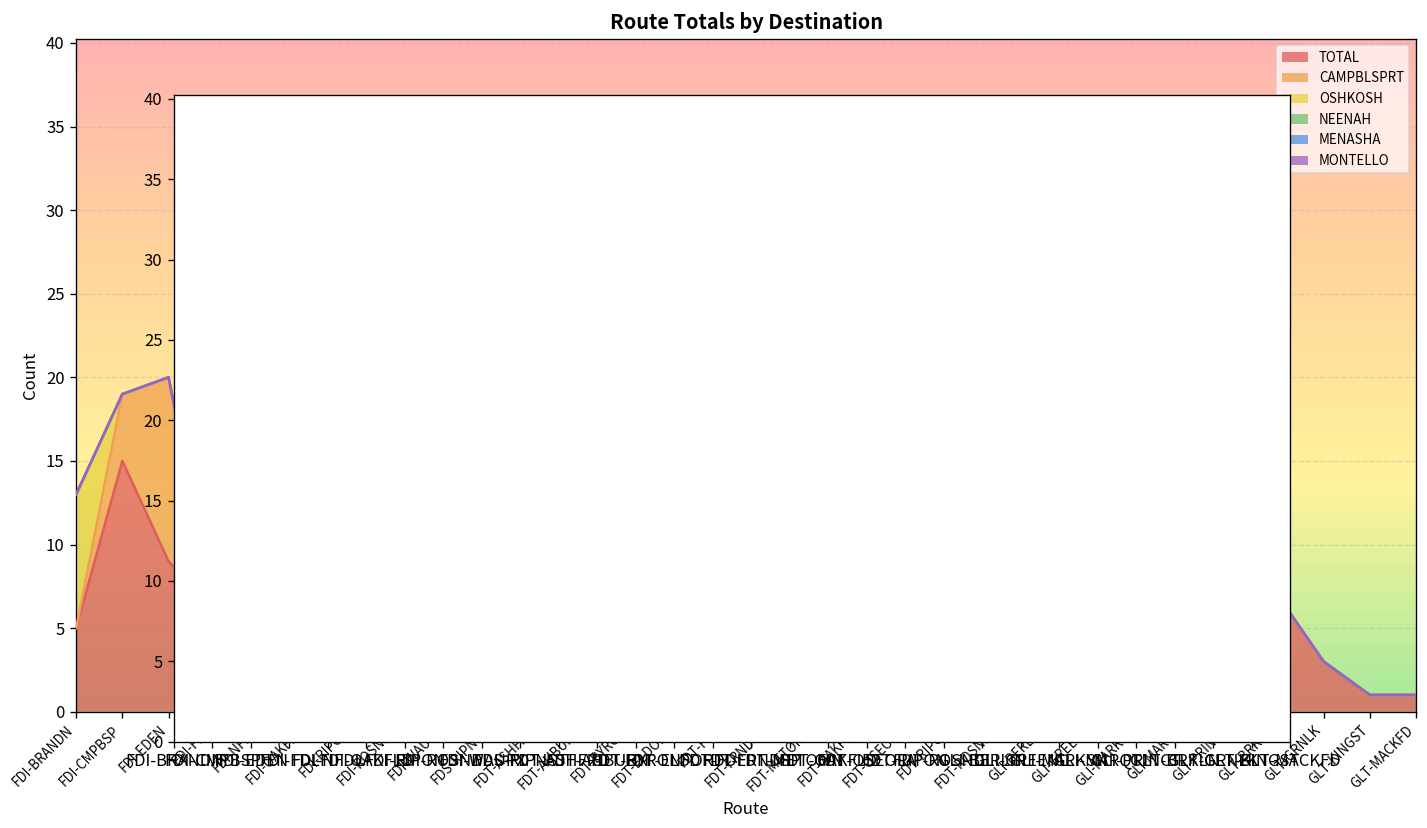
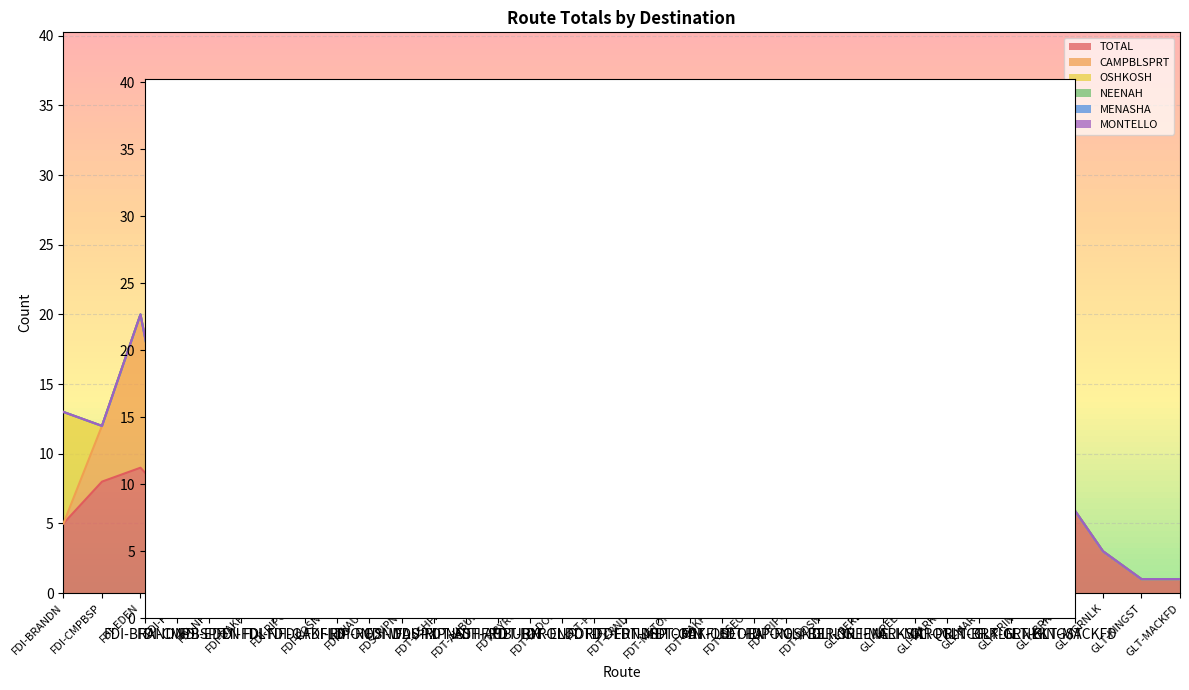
  {
    "Route Totals by Destination": {
      "TOTAL": {
-       "FDI-CMPBSP": 15,
+       "FDI-CMPBSP": 8,
        "FDI-EDEN": 9
      }
    }
  }
